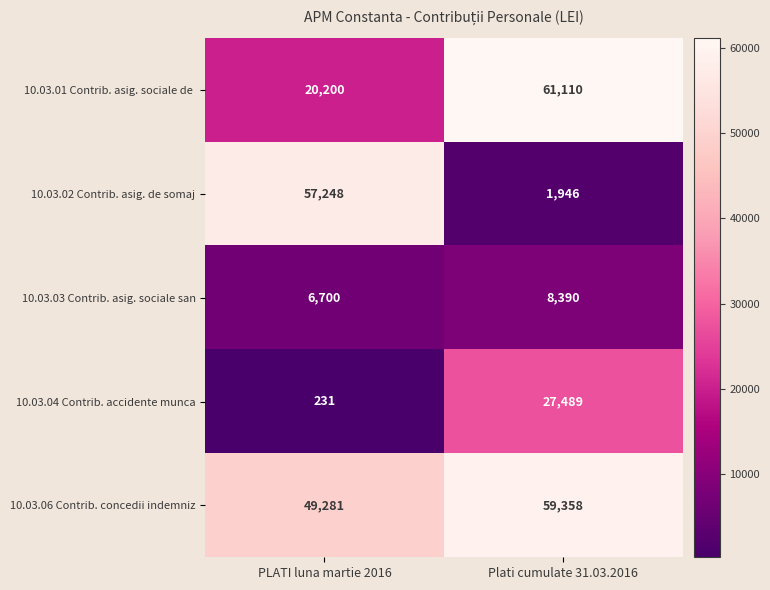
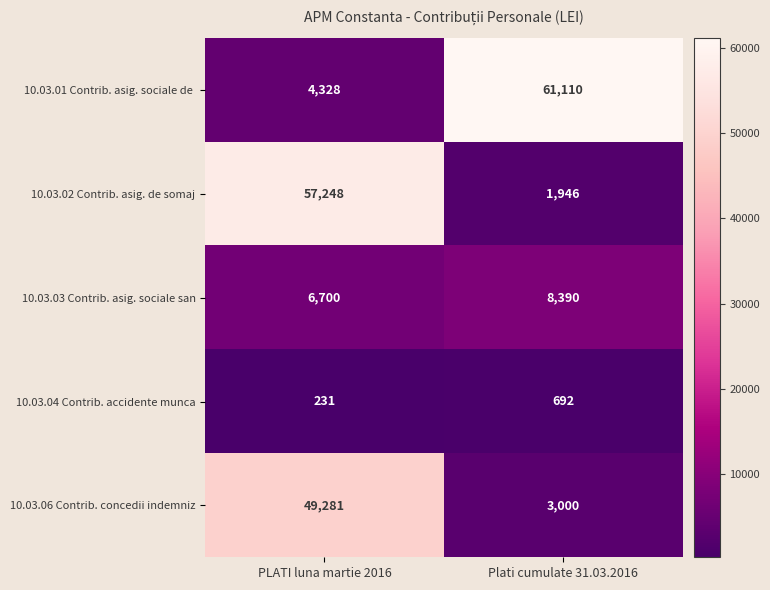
  {
    "10.03.01 Contrib. asig. sociale de": {
-     "PLATI luna martie 2016": "20,200",
+     "PLATI luna martie 2016": "4,328",
      "Plati cumulate 31.03.2016": "61,110"
    },
    "10.03.02 Contrib. asig. de somaj": {
      "PLATI luna martie 2016": "57,248",
      "Plati cumulate 31.03.2016": "1,946"
    },
    "10.03.03 Contrib. asig. sociale san": {
      "PLATI luna martie 2016": "6,700",
      "Plati cumulate 31.03.2016": "8,390"
    },
    "10.03.04 Contrib. accidente munca": {
      "PLATI luna martie 2016": "231",
-     "Plati cumulate 31.03.2016": "27,489"
+     "Plati cumulate 31.03.2016": "692"
    },
    "10.03.06 Contrib. concedii indemniz": {
      "PLATI luna martie 2016": "49,281",
-     "Plati cumulate 31.03.2016": "59,358"
+     "Plati cumulate 31.03.2016": "3,000"
    }
  }
